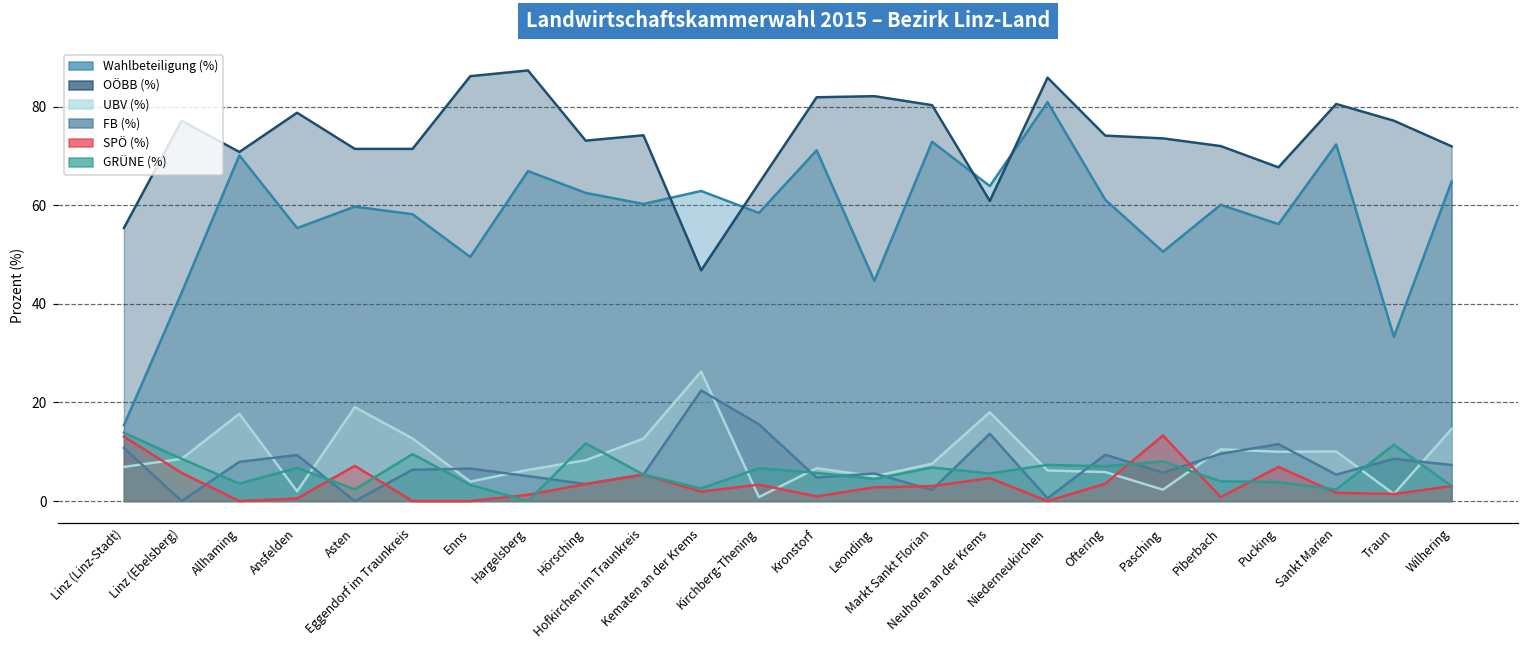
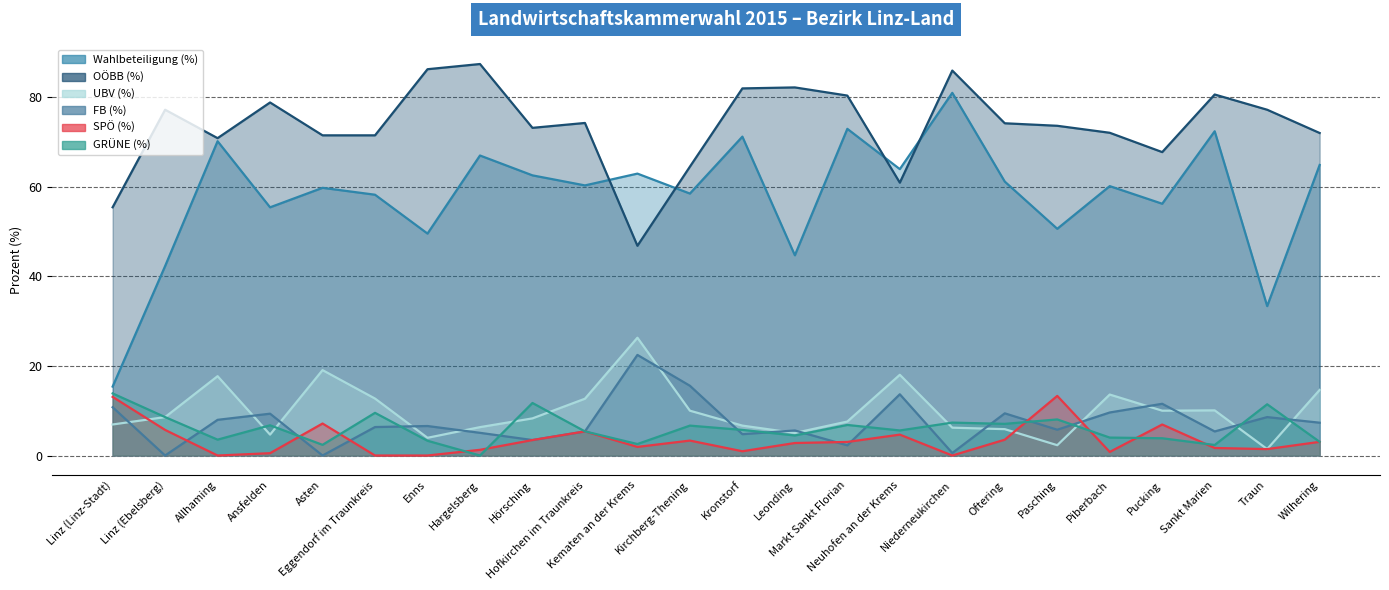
  {
    "UBV (%)": {
      "Linz (Linz-Stadt)": 7,
      "Allhaming": 18,
-     "Ansfelden": 2,
+     "Ansfelden": 5,
      "Asten": 19,
      "Eggendorf im Traunkreis": 13,
      "Enns": 4,
      "Hargelsberg": 6,
      "Hörsching": 8,
      "Hofkirchen im Traunkreis": 13,
      "Kematen an der Krems": 26,
-     "Kirchberg-Thening": 1,
+     "Kirchberg-Thening": 10,
      "Kronstorf": 7,
      "Markt Sankt Florian": 8,
      "Neuhofen an der Krems": 18,
      "Niederneukirchen": 6,
      "Oftering": 6,
      "Pasching": 2,
-     "Piberbach": 11,
+     "Piberbach": 14,
      "Pucking": 10,
      "Sankt Marien": 10,
      "Wilhering": 15
    },
    "SPÖ (%)": {
      "Linz (Linz-Stadt)": 13,
      "Linz (Ebelsberg)": 6,
      "Allhaming": 0,
      "Ansfelden": 1,
      "Asten": 7,
      "Eggendorf im Traunkreis": 0,
      "Enns": 0,
      "Hargelsberg": 1,
      "Kematen an der Krems": 2,
      "Kirchberg-Thening": 3,
      "Kronstorf": 1,
      "Leonding": 3,
      "Markt Sankt Florian": 3,
      "Neuhofen an der Krems": 5,
      "Oftering": 4,
      "Pasching": 13,
      "Piberbach": 1,
      "Pucking": 7,
      "Sankt Marien": 2
    }
  }
